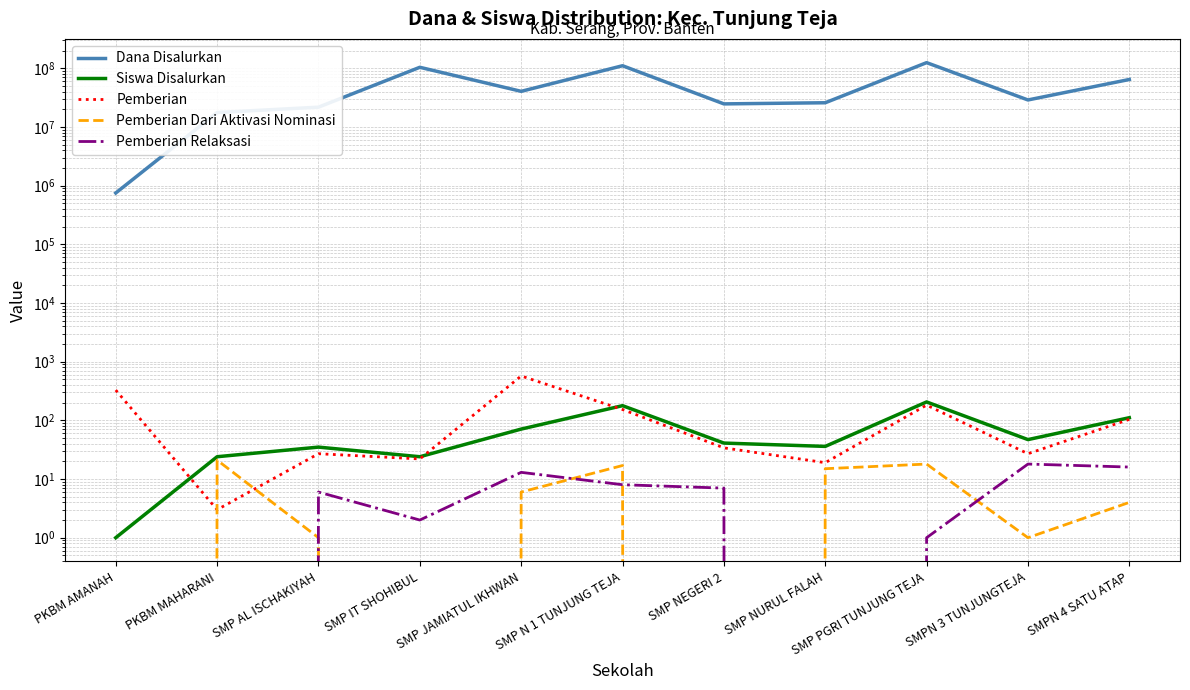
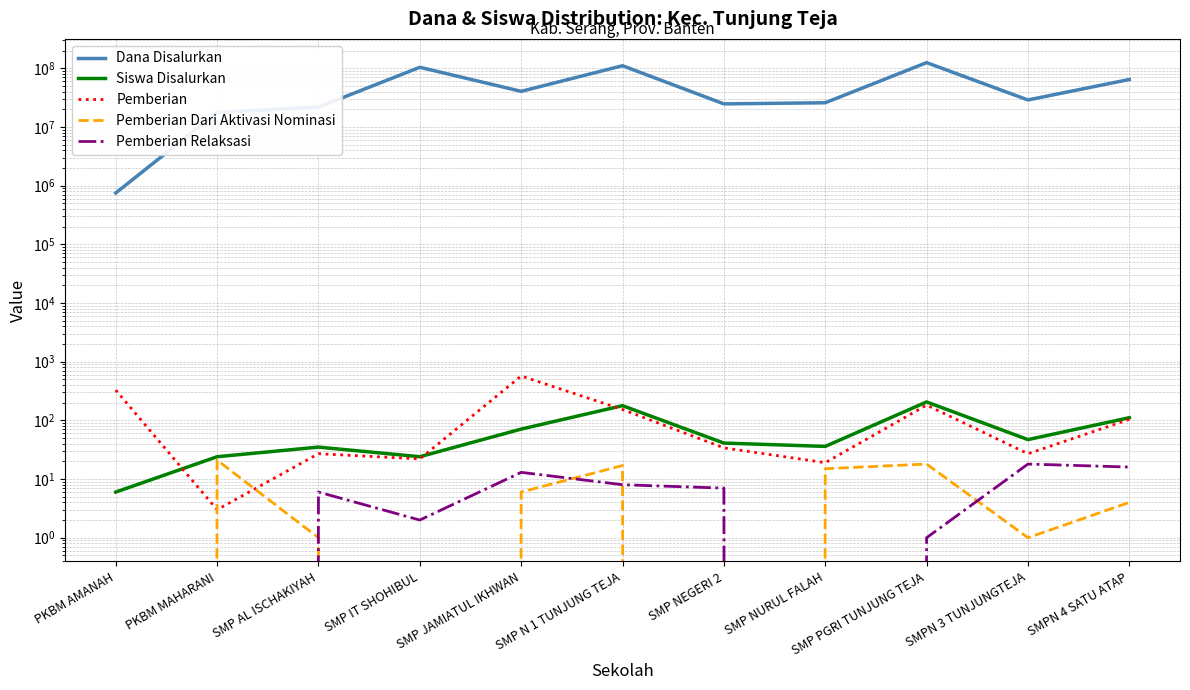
  {
    "Dana Disalurkan": {
      "PKBM AMANAH": 800000,
      "SMP IT SHOHIBUL": 100000000,
      "SMP JAMIATUL IKHWAN": 40000000,
      "SMP N 1 TUNJUNG TEJA": 110000000,
      "SMP NEGERI 2": 25000000,
      "SMP NURUL FALAH": 30000000,
      "SMP PGRI TUNJUNG TEJA": 120000000,
      "SMPN 3 TUNJUNGTEJA": 30000000,
      "SMPN 4 SATU ATAP": 60000000
    },
    "Siswa Disalurkan": {
-     "PKBM AMANAH": 1,
+     "PKBM AMANAH": 6,
      "PKBM MAHARANI": 24,
      "SMP AL ISCHAKIYAH": 40,
      "SMP JAMIATUL IKHWAN": 70,
      "SMP N 1 TUNJUNG TEJA": 180,
      "SMP NEGERI 2": 40,
      "SMP NURUL FALAH": 40,
      "SMP PGRI TUNJUNG TEJA": 210,
      "SMPN 3 TUNJUNGTEJA": 50
    },
    "Pemberian": {
      "PKBM AMANAH": 300,
      "PKBM MAHARANI": 3,
      "SMP AL ISCHAKIYAH": 30,
      "SMP JAMIATUL IKHWAN": 600,
      "SMP N 1 TUNJUNG TEJA": 150,
      "SMP NEGERI 2": 30,
      "SMP NURUL FALAH": 19,
      "SMP PGRI TUNJUNG TEJA": 180,
      "SMPN 3 TUNJUNGTEJA": 30
    },
    "Pemberian Dari Aktivasi Nominasi": {
      "PKBM MAHARANI": 21,
      "SMP AL ISCHAKIYAH": 1,
      "SMP JAMIATUL IKHWAN": 6,
      "SMP N 1 TUNJUNG TEJA": 17,
      "SMP NURUL FALAH": 15,
      "SMP PGRI TUNJUNG TEJA": 18,
      "SMPN 3 TUNJUNGTEJA": 1,
      "SMPN 4 SATU ATAP": 4
    },
    "Pemberian Relaksasi": {
      "SMP AL ISCHAKIYAH": 6,
      "SMP IT SHOHIBUL": 2,
      "SMP JAMIATUL IKHWAN": 13,
      "SMP N 1 TUNJUNG TEJA": 8,
      "SMP NEGERI 2": 7,
      "SMP PGRI TUNJUNG TEJA": 1,
      "SMPN 3 TUNJUNGTEJA": 18,
      "SMPN 4 SATU ATAP": 16
    }
  }
